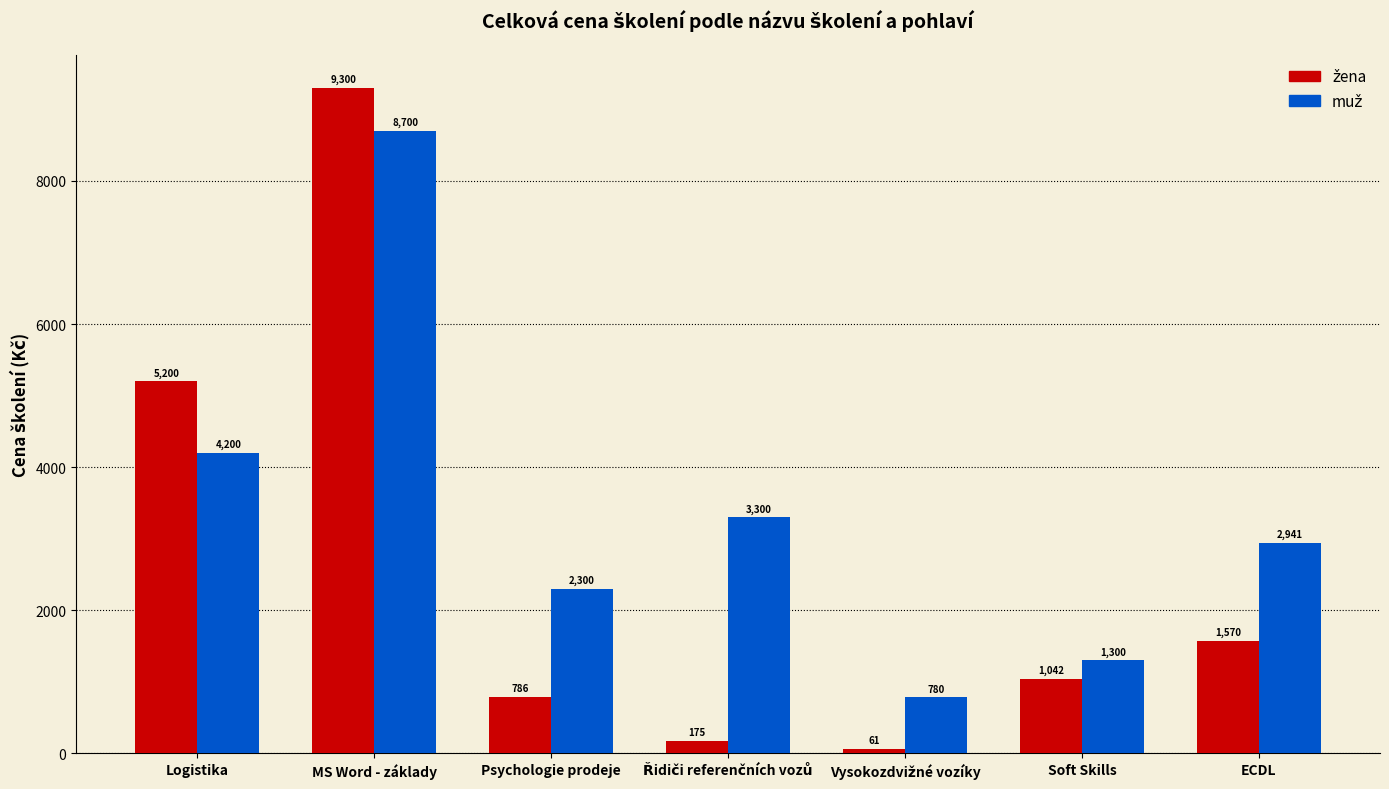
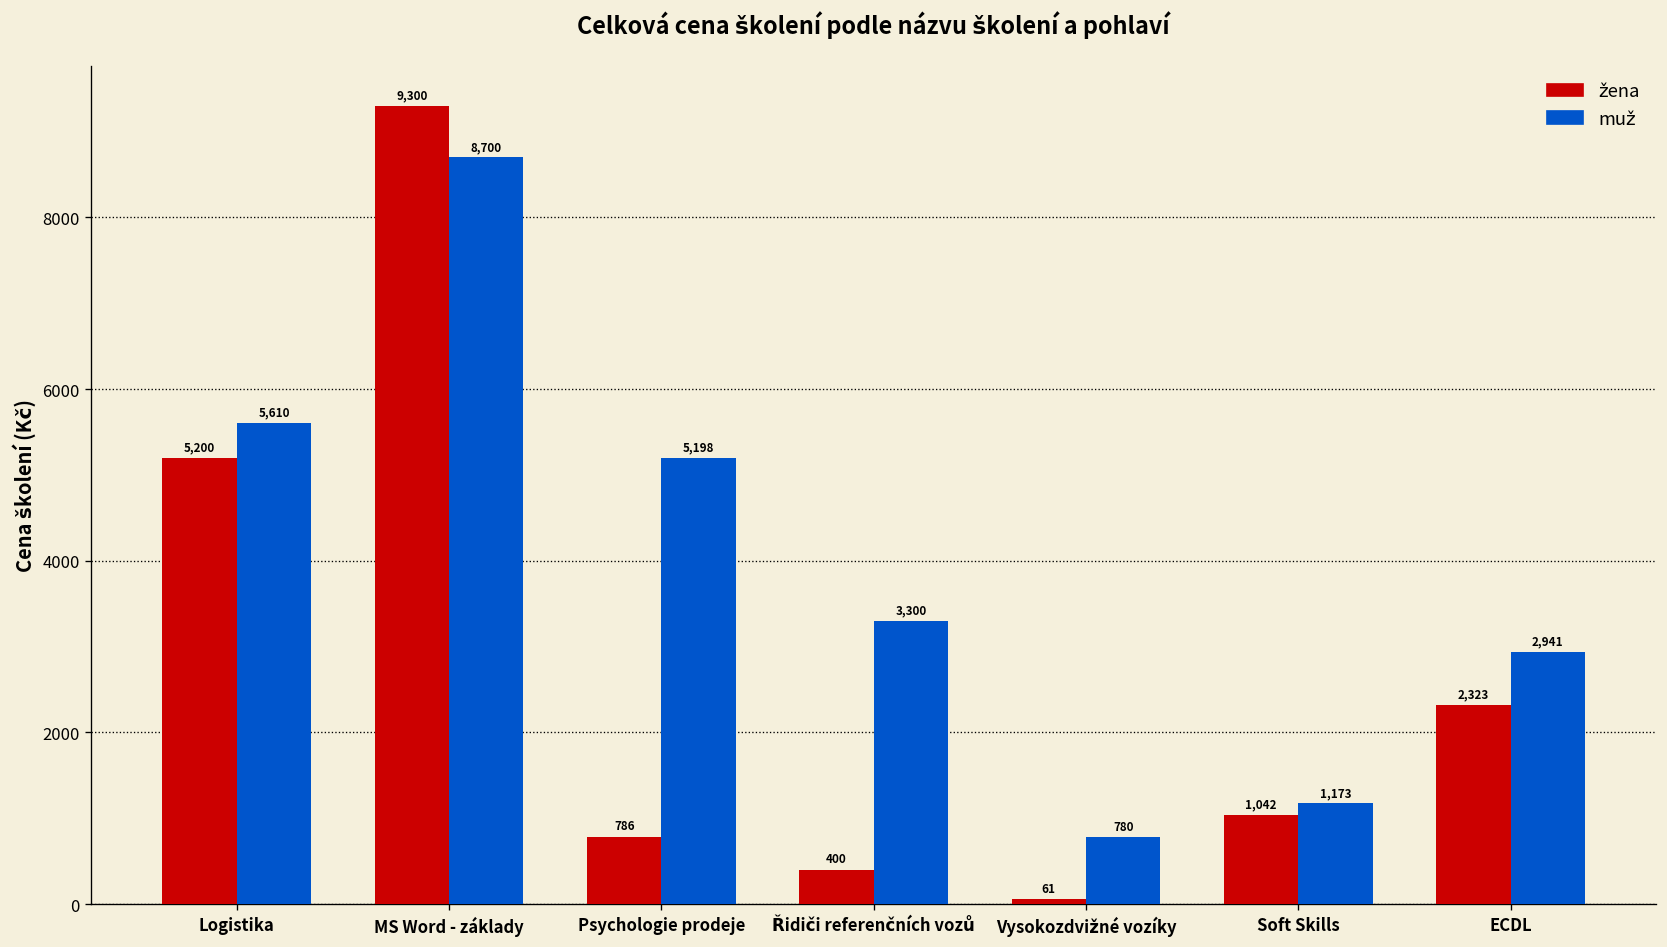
  {
    "žena": {
      "Logistika": "5,200",
      "MS Word - základy": "9,300",
      "Psychologie prodeje": "786",
-     "Řidiči referenčních vozů": "175",
+     "Řidiči referenčních vozů": "400",
      "Vysokozdvižné vozíky": "61",
      "Soft Skills": "1,042",
-     "ECDL": "1,570"
+     "ECDL": "2,323"
    },
    "muž": {
-     "Logistika": "4,200",
+     "Logistika": "5,610",
      "MS Word - základy": "8,700",
-     "Psychologie prodeje": "2,300",
+     "Psychologie prodeje": "5,198",
      "Řidiči referenčních vozů": "3,300",
      "Vysokozdvižné vozíky": "780",
-     "Soft Skills": "1,300",
+     "Soft Skills": "1,173",
      "ECDL": "2,941"
    }
  }
